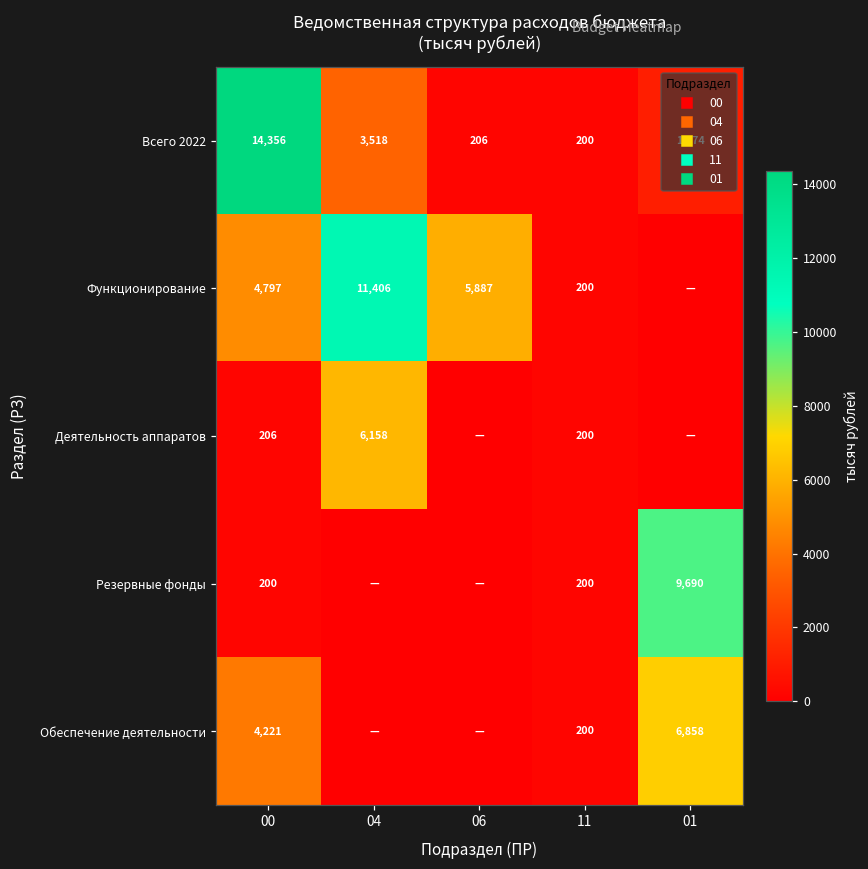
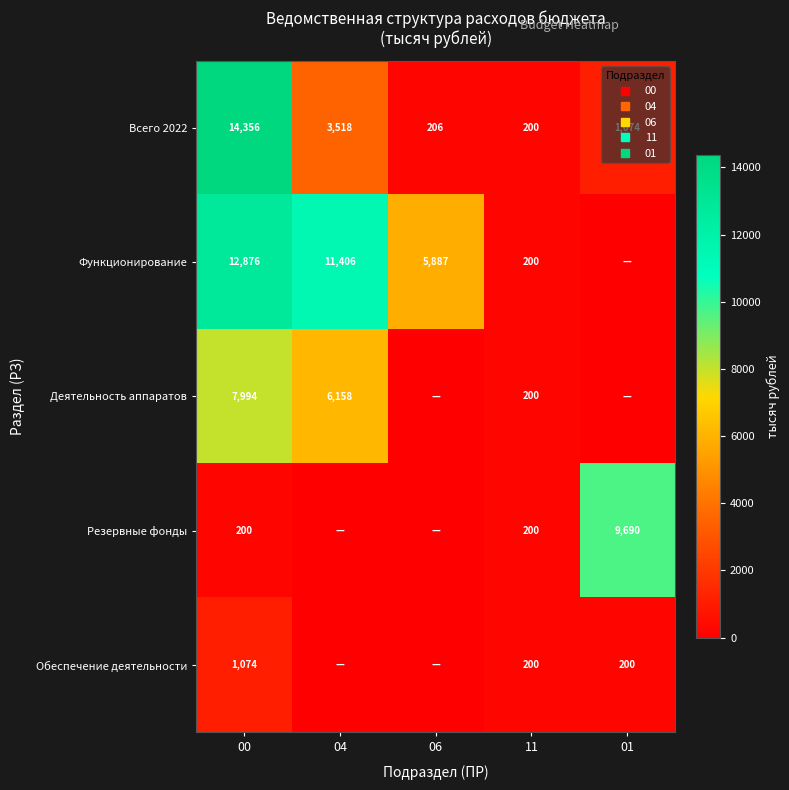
  {
    "Всего 2022": {
      "00": "14,356",
      "04": "3,518",
      "06": "206",
      "11": "200"
    },
    "Функционирование": {
-     "00": "4,797",
+     "00": "12,876",
      "04": "11,406",
      "06": "5,887",
      "11": "200"
    },
    "Деятельность аппаратов": {
-     "00": "206",
+     "00": "7,994",
      "04": "6,158",
      "11": "200"
    },
    "Резервные фонды": {
      "00": "200",
      "11": "200",
      "01": "9,690"
    },
    "Обеспечение деятельности": {
-     "00": "4,221",
+     "00": "1,074",
      "11": "200",
-     "01": "6,858"
+     "01": "200"
    }
  }
